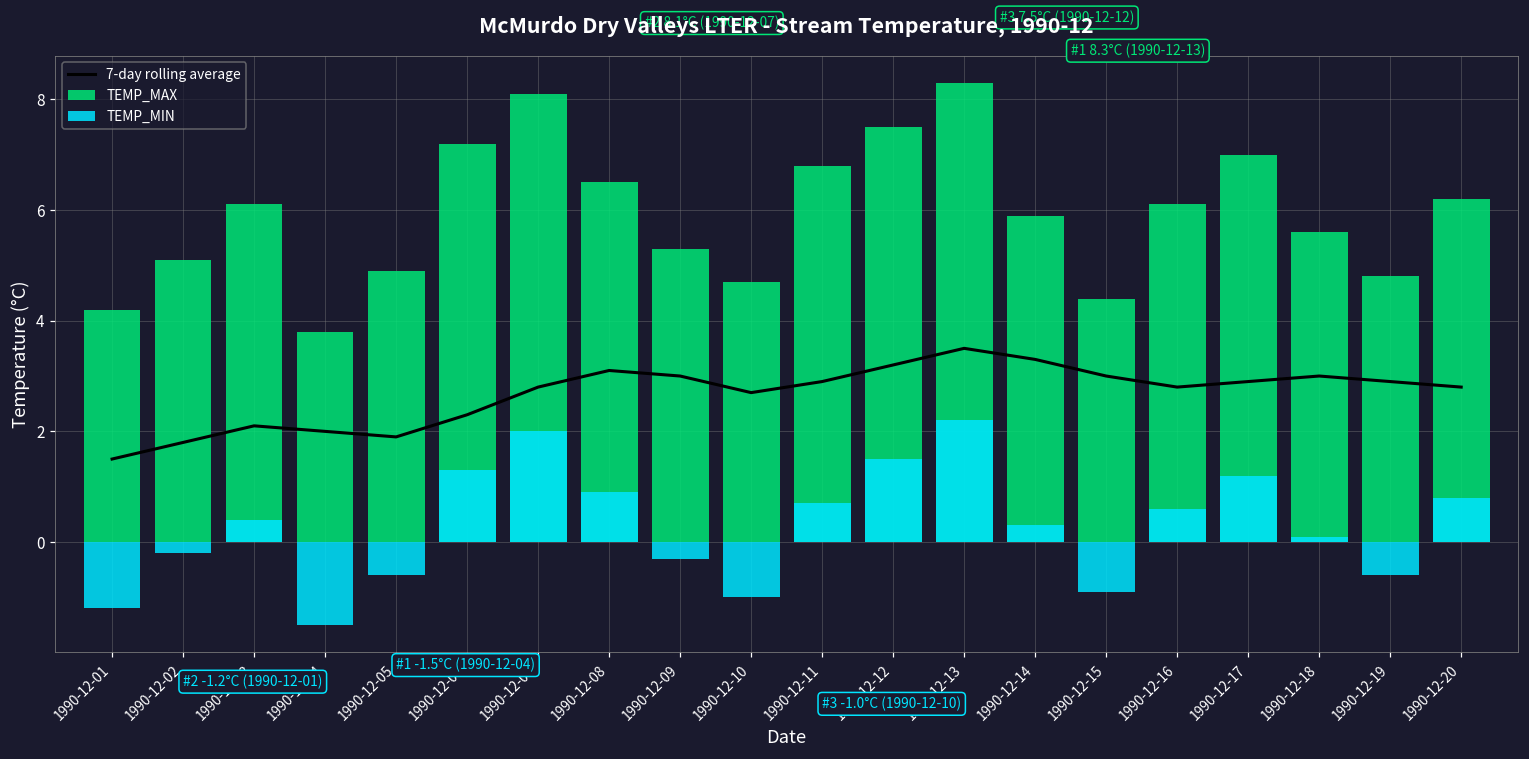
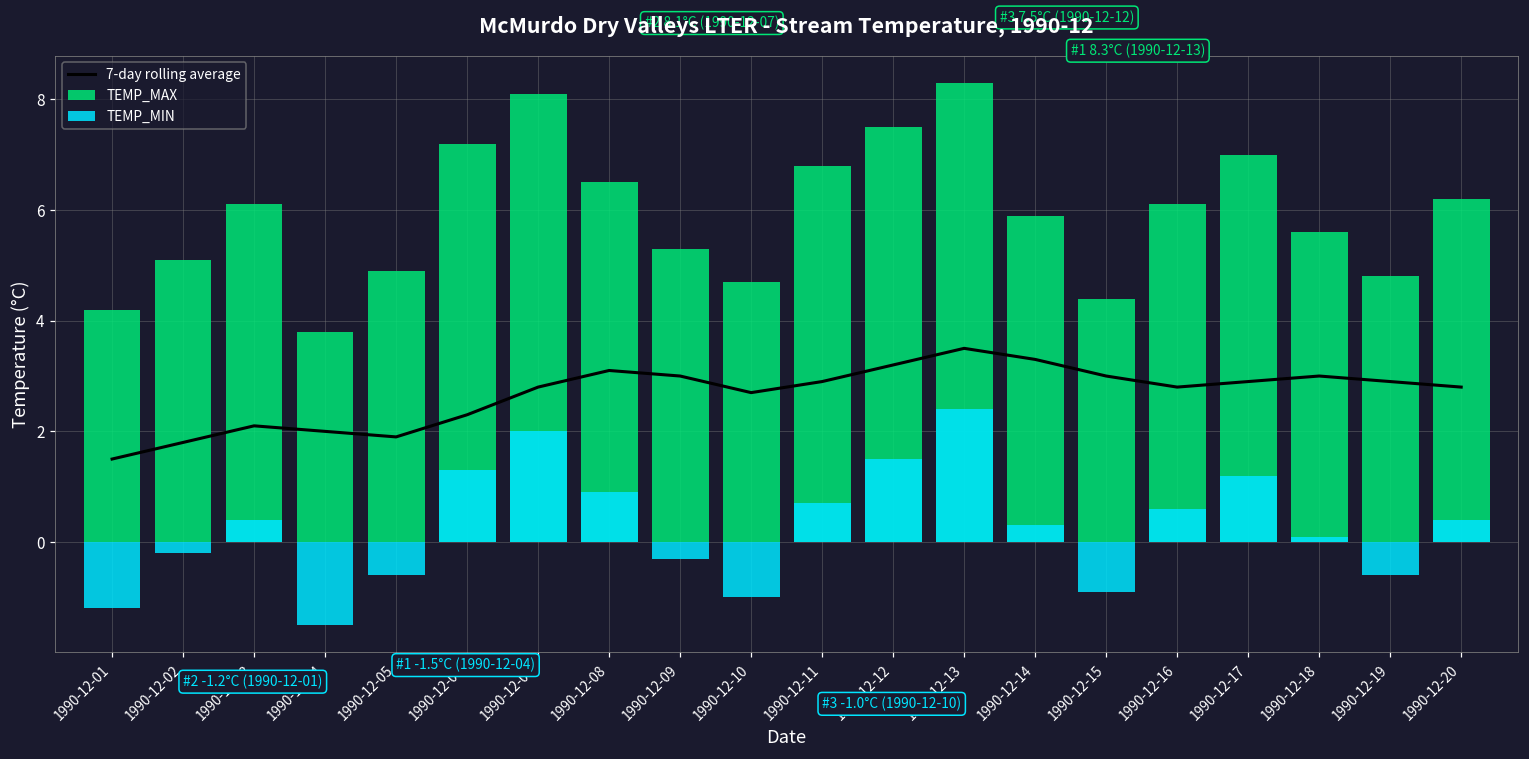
  {
    "7-day rolling average": {
      "1990-12-01": 1.5,
      "1990-12-02": 1.8,
      "1990-12-03": 2.1,
      "1990-12-04": 2.0,
      "1990-12-05": 1.9,
      "1990-12-06": 2.3,
      "1990-12-07": 2.8,
      "1990-12-08": 3.1,
      "1990-12-09": 3.0,
      "1990-12-10": 2.7,
      "1990-12-11": 2.9,
      "1990-12-12": 3.2,
      "1990-12-13": 3.5,
      "1990-12-14": 3.3,
      "1990-12-15": 3.0,
      "1990-12-16": 2.8,
      "1990-12-17": 2.9,
      "1990-12-18": 3.0,
      "1990-12-19": 2.9,
      "1990-12-20": 2.8
    },
    "TEMP_MAX": {
      "1990-12-01": 4.2,
      "1990-12-02": 5.1,
      "1990-12-03": 6.1,
      "1990-12-04": 3.8,
      "1990-12-05": 4.9,
      "1990-12-06": 7.2,
      "1990-12-07": 8.1,
      "1990-12-08": 6.5,
      "1990-12-09": 5.3,
      "1990-12-10": 4.7,
      "1990-12-11": 6.8,
      "1990-12-12": 7.5,
      "1990-12-13": 8.3,
      "1990-12-14": 5.9,
      "1990-12-15": 4.4,
      "1990-12-16": 6.1,
      "1990-12-17": 7.0,
      "1990-12-18": 5.6,
      "1990-12-19": 4.8,
      "1990-12-20": 6.2
    },
    "TEMP_MIN": {
      "1990-12-01": -1.2,
      "1990-12-02": -0.2,
      "1990-12-04": -1.5,
      "1990-12-05": -0.6,
      "1990-12-09": -0.3,
      "1990-12-10": -1.0,
-     "1990-12-13": 2.2,
+     "1990-12-13": 2.4,
      "1990-12-15": -0.9,
      "1990-12-19": -0.6,
-     "1990-12-20": 0.8
+     "1990-12-20": 0.4
    }
  }
